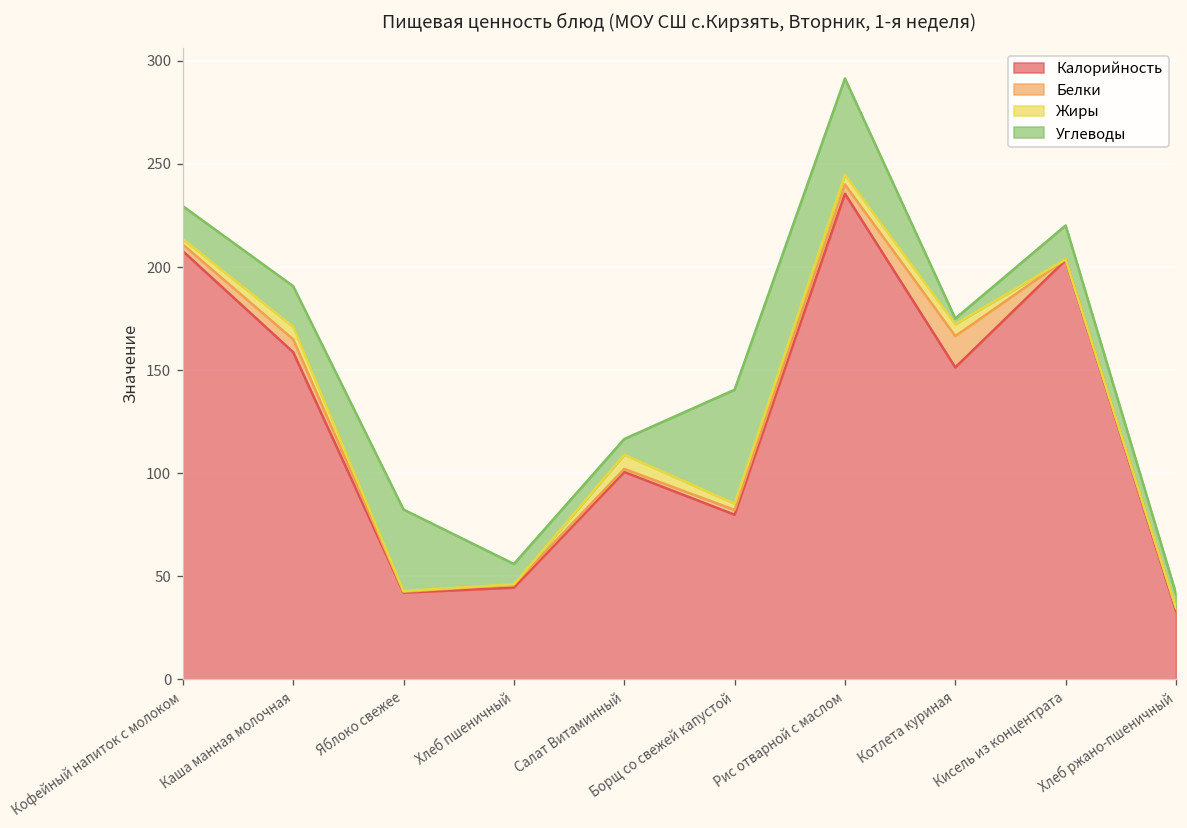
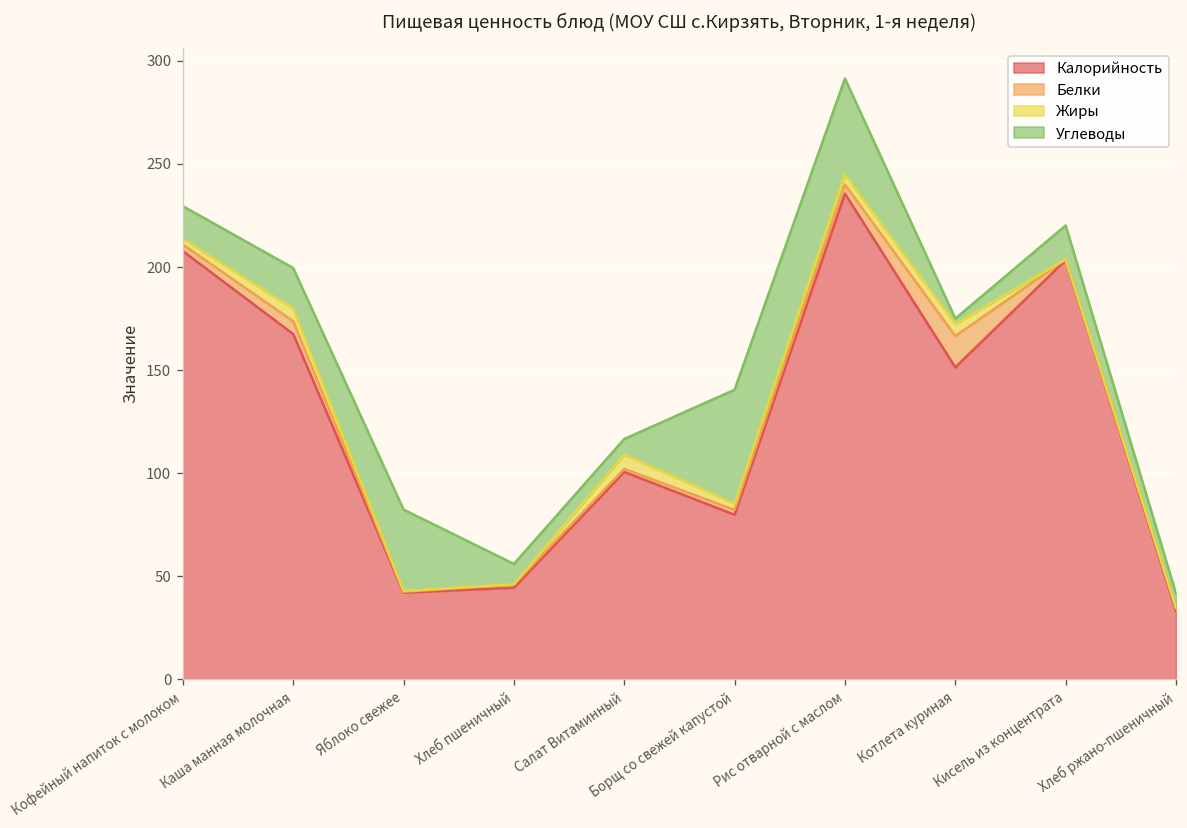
  {
    "Калорийность": {
      "Кофейный напиток с молоком": 208,
-     "Каша манная молочная": 159,
+     "Каша манная молочная": 167,
      "Хлеб пшеничный": 44,
      "Салат Витаминный": 101,
      "Борщ со свежей капустой": 80,
      "Рис отварной с маслом": 236,
      "Котлета куриная": 151
    },
    "Углеводы": {
      "Кофейный напиток с молоком": 16,
      "Каша манная молочная": 20,
      "Яблоко свежее": 40,
      "Хлеб пшеничный": 10,
      "Салат Витаминный": 8,
      "Борщ со свежей капустой": 55,
      "Рис отварной с маслом": 47,
      "Котлета куриная": 3,
      "Кисель из концентрата": 16,
      "Хлеб ржано-пшеничный": 7
    }
  }
